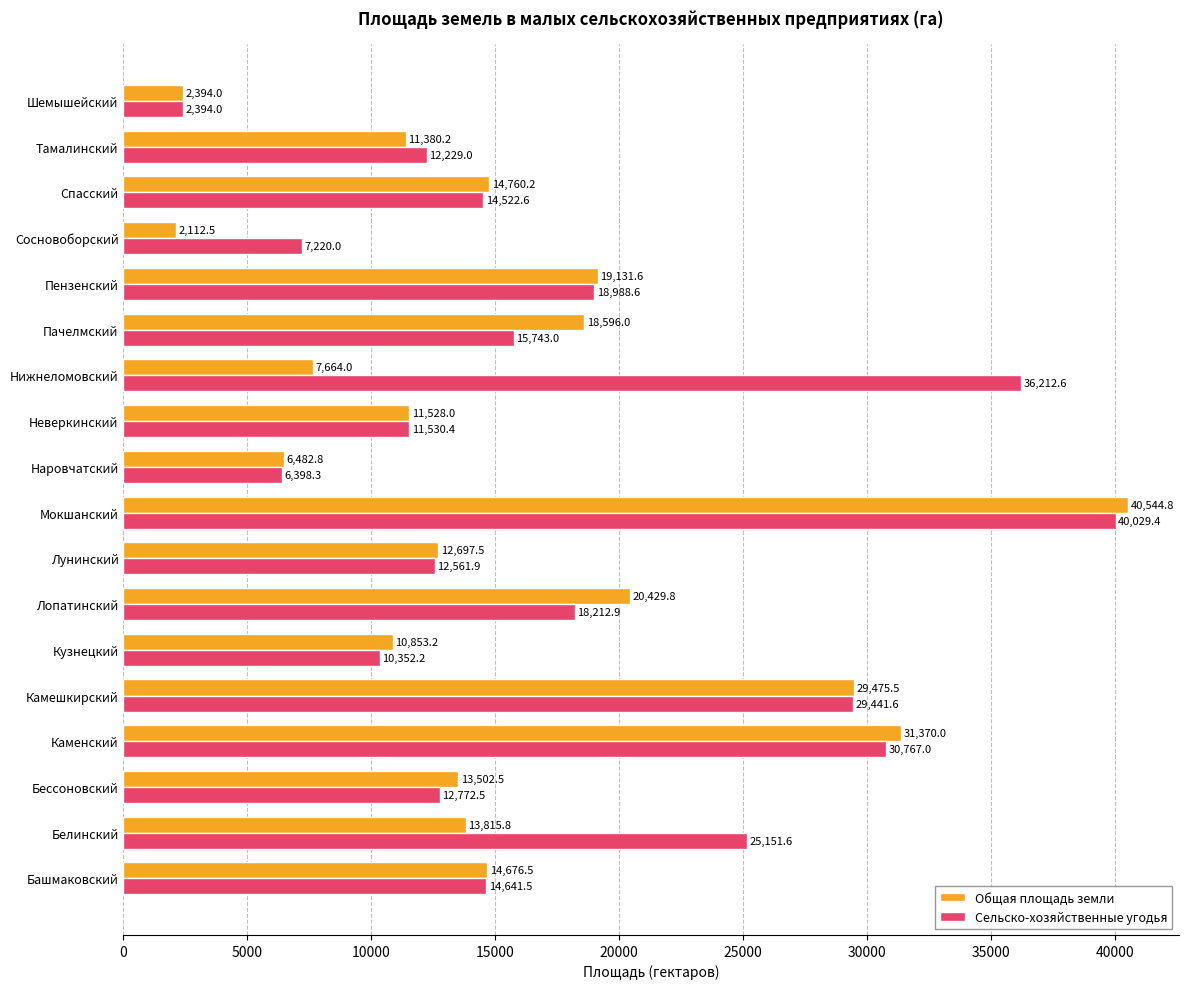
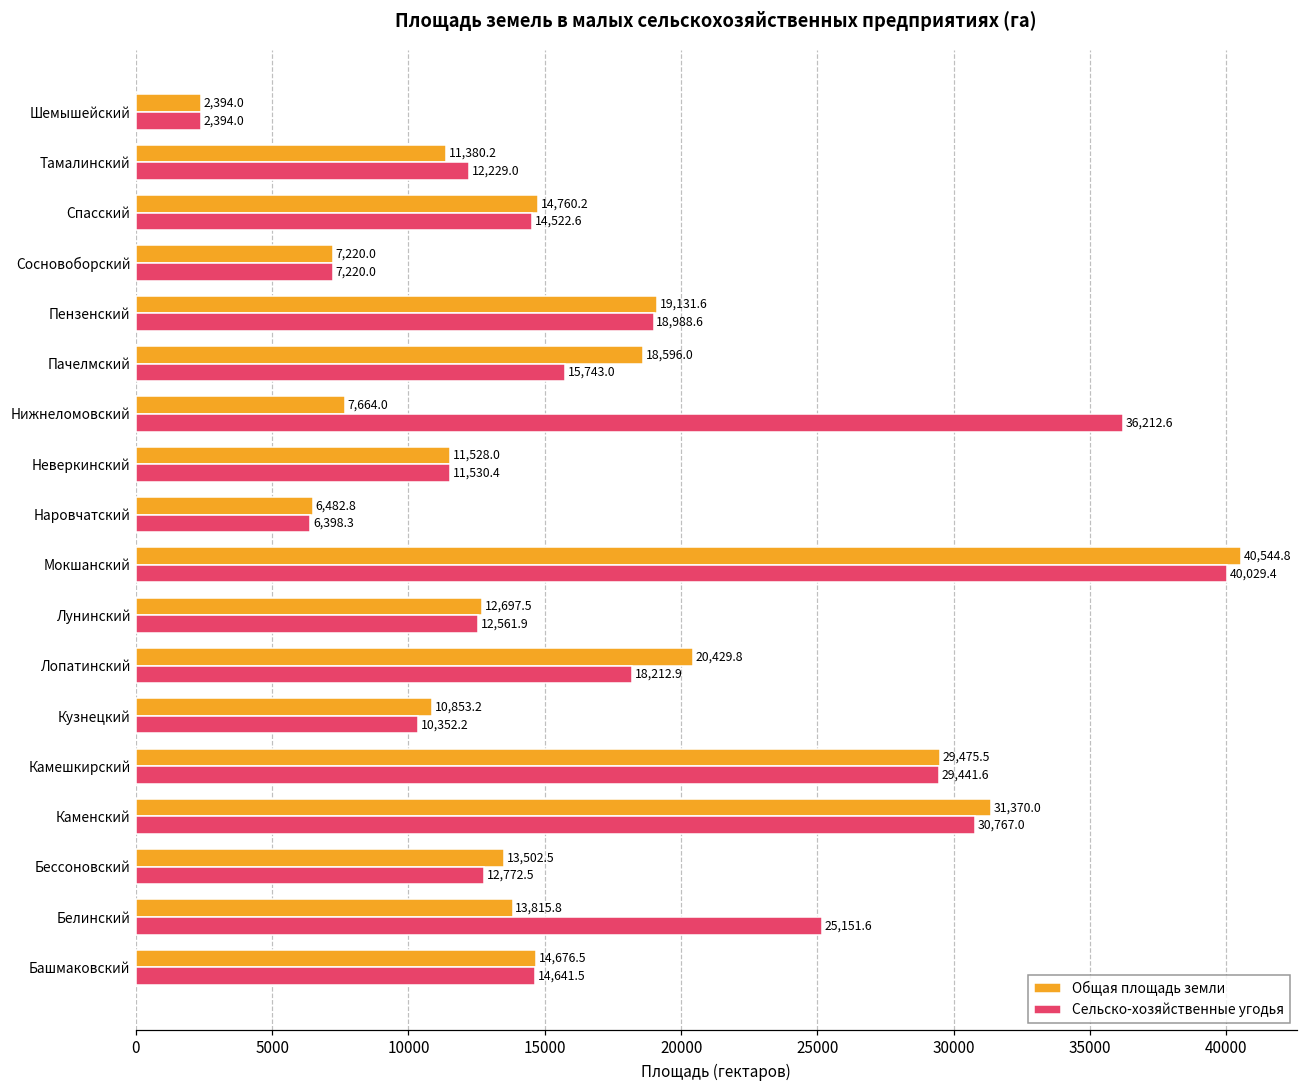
  {
    "Общая площадь земли": {
      "Шемышейский": "2,394.0",
      "Тамалинский": "11,380.2",
      "Спасский": "14,760.2",
-     "Сосновоборский": "2,112.5",
+     "Сосновоборский": "7,220.0",
      "Пензенский": "19,131.6",
      "Пачелмский": "18,596.0",
      "Нижнеломовский": "7,664.0",
      "Неверкинский": "11,528.0",
      "Наровчатский": "6,482.8",
      "Мокшанский": "40,544.8",
      "Лунинский": "12,697.5",
      "Лопатинский": "20,429.8",
      "Кузнецкий": "10,853.2",
      "Камешкирский": "29,475.5",
      "Каменский": "31,370.0",
      "Бессоновский": "13,502.5",
      "Белинский": "13,815.8",
      "Башмаковский": "14,676.5"
    },
    "Сельско-хозяйственные угодья": {
      "Шемышейский": "2,394.0",
      "Тамалинский": "12,229.0",
      "Спасский": "14,522.6",
      "Сосновоборский": "7,220.0",
      "Пензенский": "18,988.6",
      "Пачелмский": "15,743.0",
      "Нижнеломовский": "36,212.6",
      "Неверкинский": "11,530.4",
      "Наровчатский": "6,398.3",
      "Мокшанский": "40,029.4",
      "Лунинский": "12,561.9",
      "Лопатинский": "18,212.9",
      "Кузнецкий": "10,352.2",
      "Камешкирский": "29,441.6",
      "Каменский": "30,767.0",
      "Бессоновский": "12,772.5",
      "Белинский": "25,151.6",
      "Башмаковский": "14,641.5"
    }
  }
